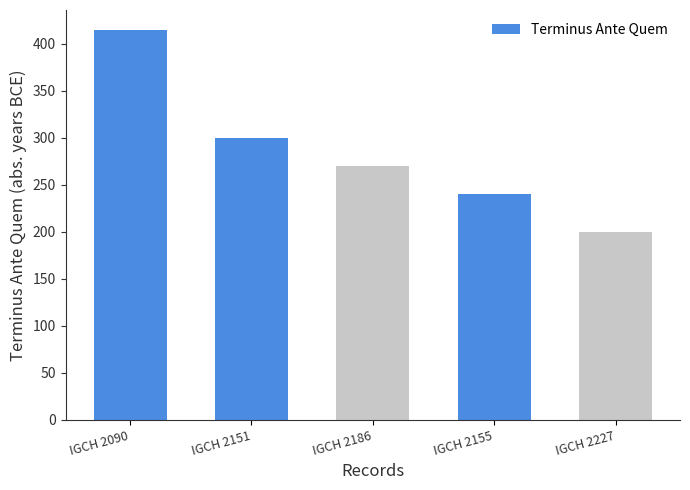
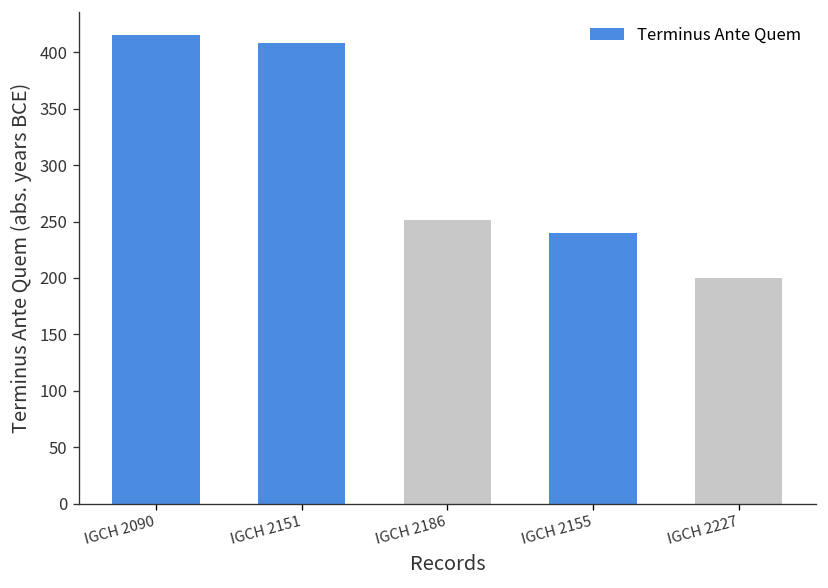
  {
    "IGCH 2090": 420,
-   "IGCH 2151": 300,
-   "IGCH 2186": 270,
+   "IGCH 2151": 410,
+   "IGCH 2186": 250,
    "IGCH 2155": 240,
    "IGCH 2227": 200
  }
